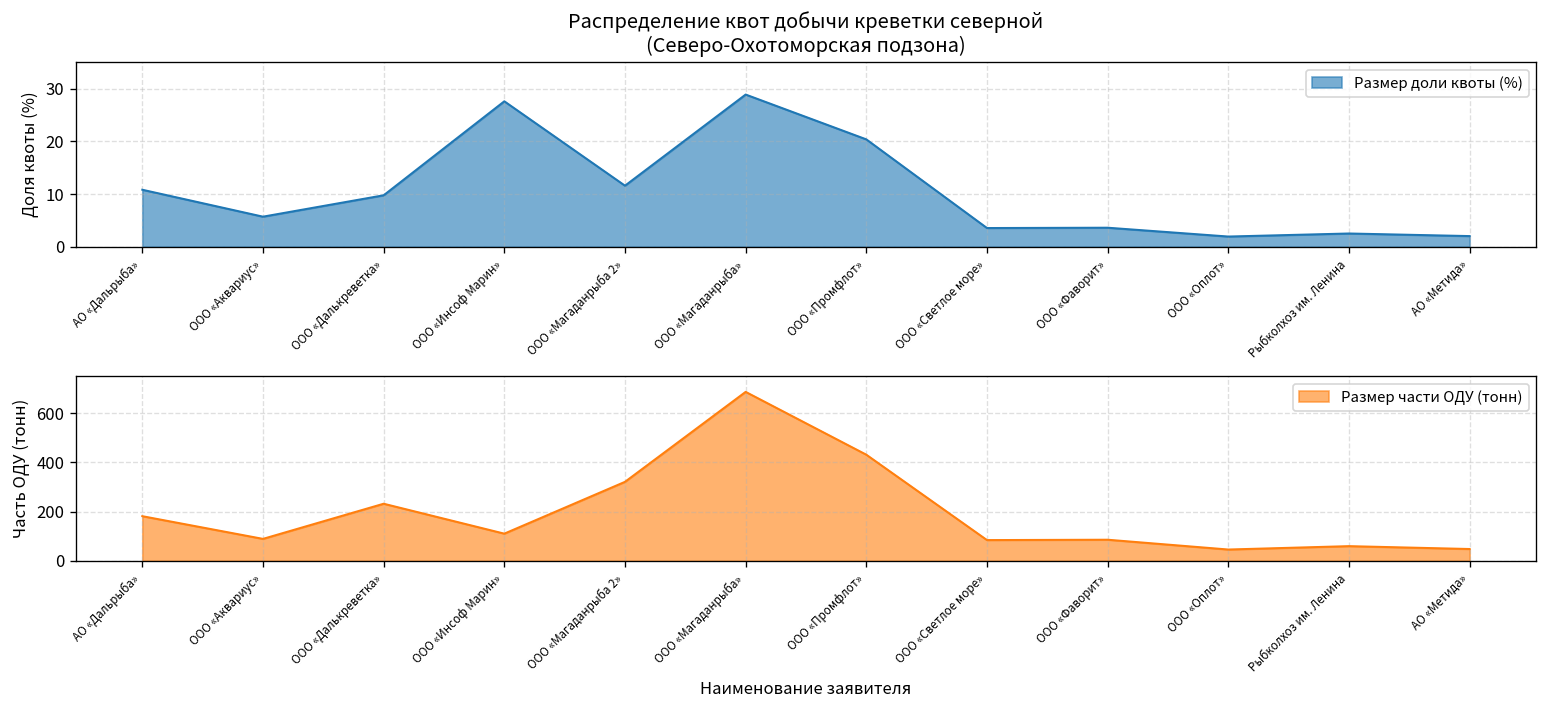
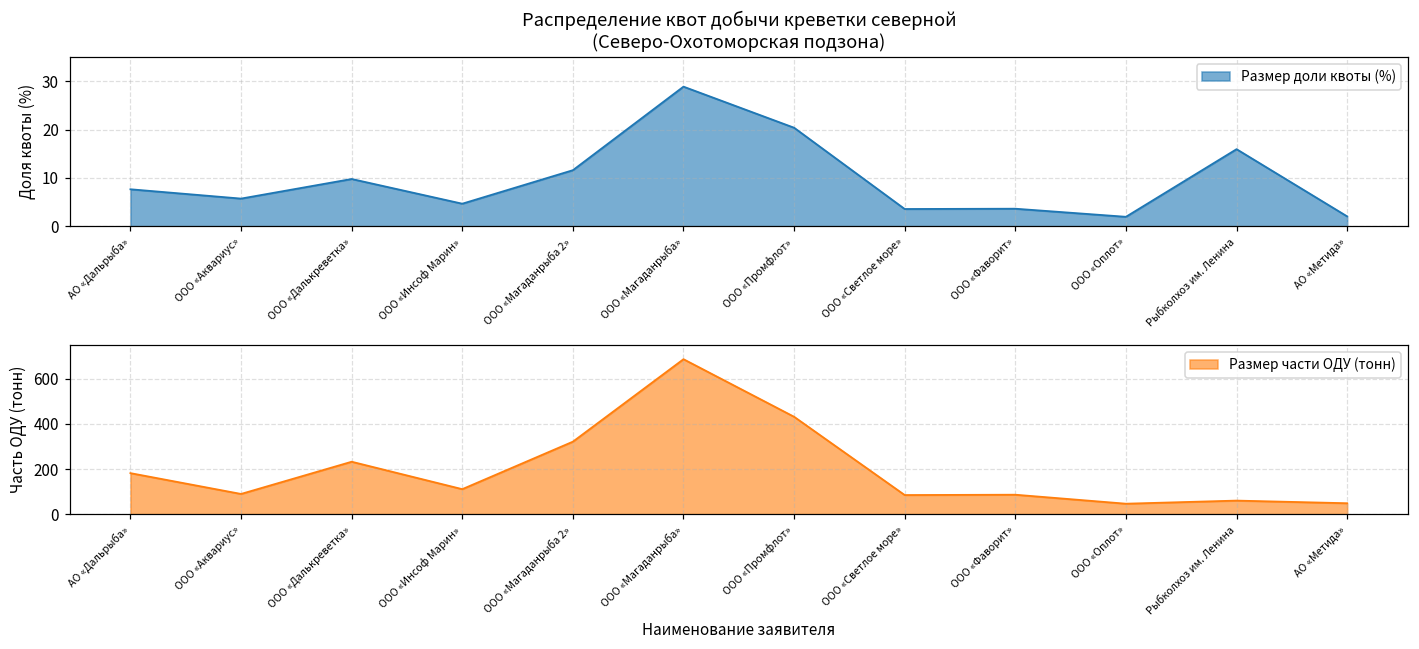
  {
    "Распределение квот добычи креветки северной (Северо-Охотоморская подзона)": {
-     "АО «Дальрыба»": 11,
+     "АО «Дальрыба»": 8,
      "ООО «Аквариус»": 6,
      "ООО «Далькреветка»": 10,
-     "ООО «Инсоф Марин»": 28,
+     "ООО «Инсоф Марин»": 5,
      "ООО «Магаданрыба 2»": 12,
      "ООО «Магаданрыба»": 29,
      "ООО «Промфлот»": 20,
      "ООО «Светлое море»": 4,
      "ООО «Фаворит»": 4,
      "ООО «Оплот»": 2,
-     "Рыбколхоз им. Ленина": 3,
+     "Рыбколхоз им. Ленина": 16,
      "АО «Метида»": 2
    }
  }
